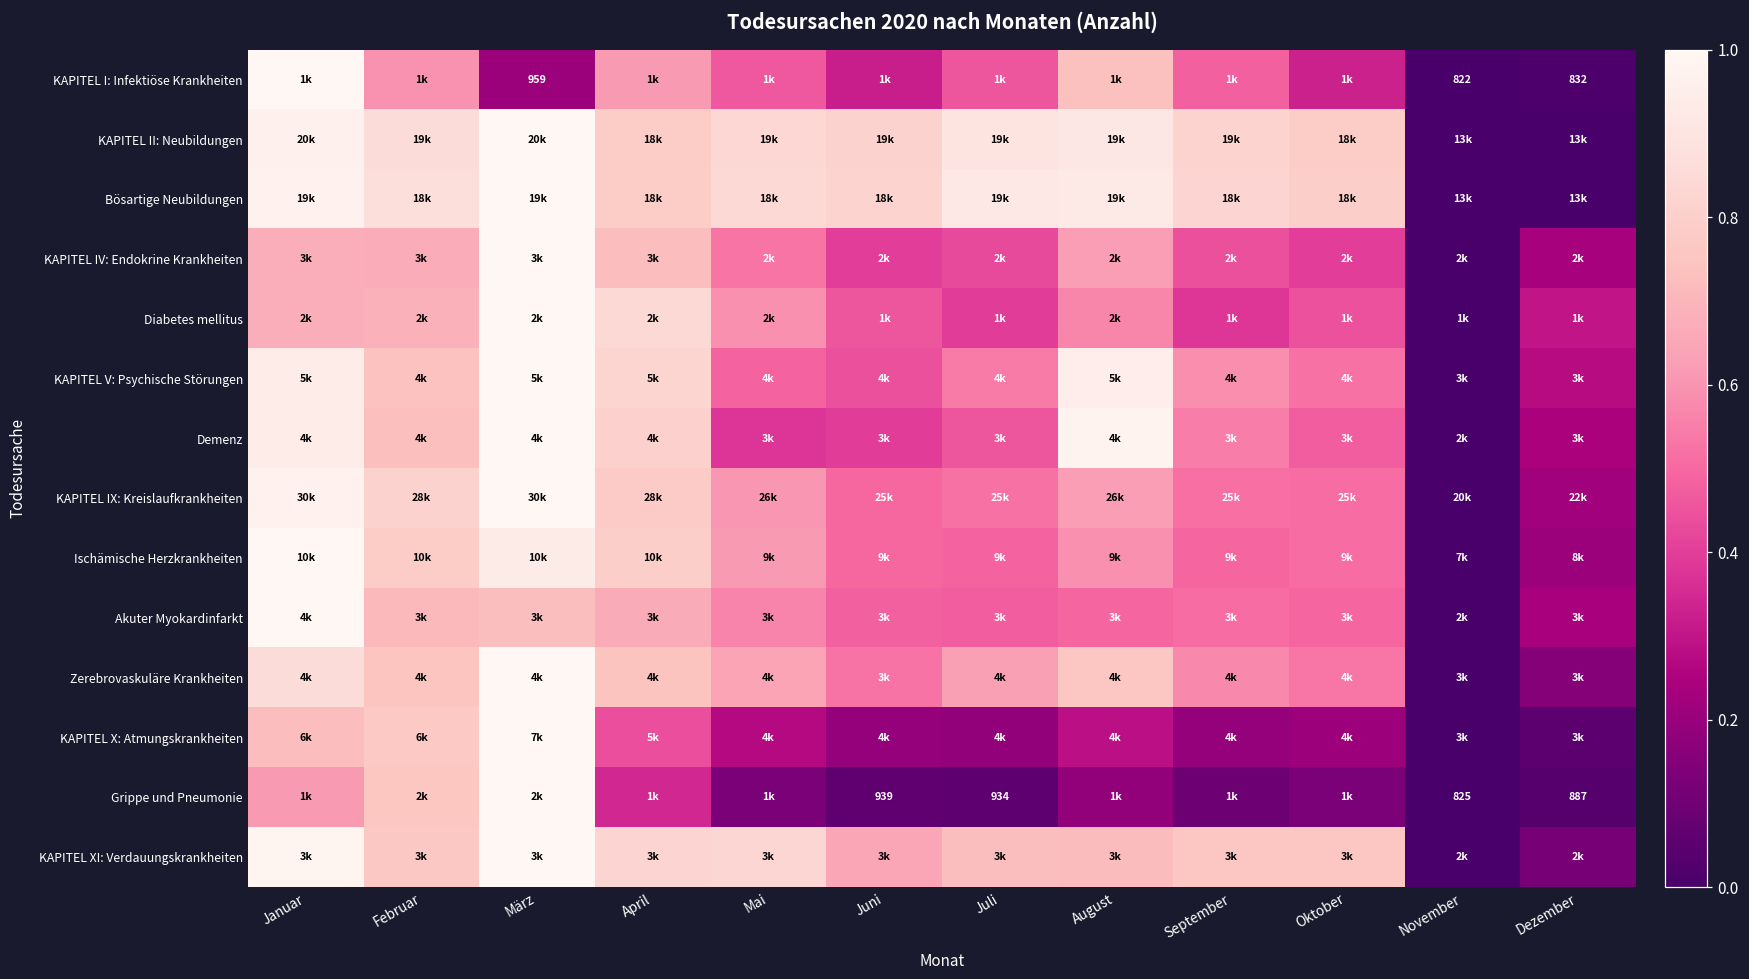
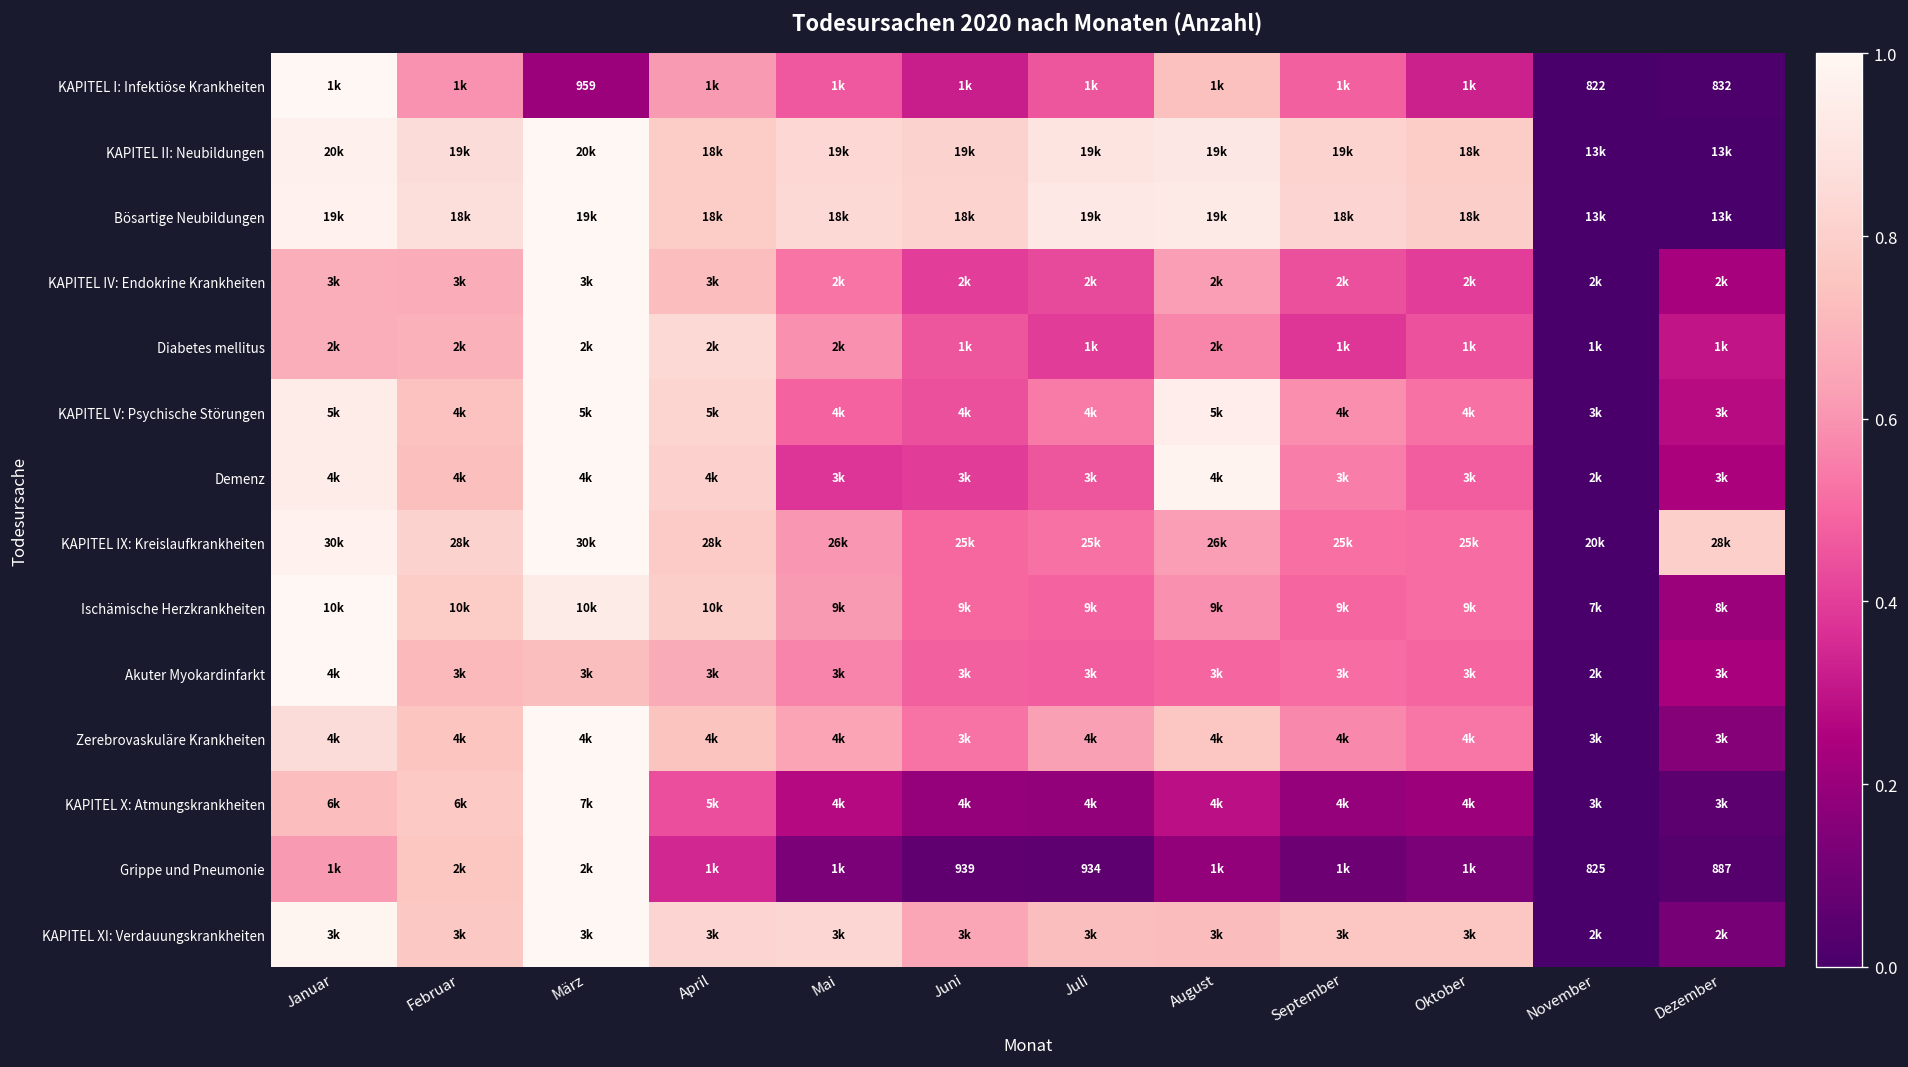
  {
    "KAPITEL I: Infektiöse Krankheiten": {
      "Januar": "1k",
      "Februar": "1k",
      "März": "959",
      "April": "1k",
      "Mai": "1k",
      "Juni": "1k",
      "Juli": "1k",
      "August": "1k",
      "September": "1k",
      "Oktober": "1k",
      "November": "822",
      "Dezember": "832"
    },
    "KAPITEL II: Neubildungen": {
      "Januar": "20k",
      "Februar": "19k",
      "März": "20k",
      "April": "18k",
      "Mai": "19k",
      "Juni": "19k",
      "Juli": "19k",
      "August": "19k",
      "September": "19k",
      "Oktober": "18k",
      "November": "13k",
      "Dezember": "13k"
    },
    "Bösartige Neubildungen": {
      "Januar": "19k",
      "Februar": "18k",
      "März": "19k",
      "April": "18k",
      "Mai": "18k",
      "Juni": "18k",
      "Juli": "19k",
      "August": "19k",
      "September": "18k",
      "Oktober": "18k",
      "November": "13k",
      "Dezember": "13k"
    },
    "KAPITEL IV: Endokrine Krankheiten": {
      "Januar": "3k",
      "Februar": "3k",
      "März": "3k",
      "April": "3k",
      "Mai": "2k",
      "Juni": "2k",
      "Juli": "2k",
      "August": "2k",
      "September": "2k",
      "Oktober": "2k",
      "November": "2k",
      "Dezember": "2k"
    },
    "Diabetes mellitus": {
      "Januar": "2k",
      "Februar": "2k",
      "März": "2k",
      "April": "2k",
      "Mai": "2k",
      "Juni": "1k",
      "Juli": "1k",
      "August": "2k",
      "September": "1k",
      "Oktober": "1k",
      "November": "1k",
      "Dezember": "1k"
    },
    "KAPITEL V: Psychische Störungen": {
      "Januar": "5k",
      "Februar": "4k",
      "März": "5k",
      "April": "5k",
      "Mai": "4k",
      "Juni": "4k",
      "Juli": "4k",
      "August": "5k",
      "September": "4k",
      "Oktober": "4k",
      "November": "3k",
      "Dezember": "3k"
    },
    "Demenz": {
      "Januar": "4k",
      "Februar": "4k",
      "März": "4k",
      "April": "4k",
      "Mai": "3k",
      "Juni": "3k",
      "Juli": "3k",
      "August": "4k",
      "September": "3k",
      "Oktober": "3k",
      "November": "2k",
      "Dezember": "3k"
    },
    "KAPITEL IX: Kreislaufkrankheiten": {
      "Januar": "30k",
      "Februar": "28k",
      "März": "30k",
      "April": "28k",
      "Mai": "26k",
      "Juni": "25k",
      "Juli": "25k",
      "August": "26k",
      "September": "25k",
      "Oktober": "25k",
      "November": "20k",
-     "Dezember": "22k"
+     "Dezember": "28k"
    },
    "Ischämische Herzkrankheiten": {
      "Januar": "10k",
      "Februar": "10k",
      "März": "10k",
      "April": "10k",
      "Mai": "9k",
      "Juni": "9k",
      "Juli": "9k",
      "August": "9k",
      "September": "9k",
      "Oktober": "9k",
      "November": "7k",
      "Dezember": "8k"
    },
    "Akuter Myokardinfarkt": {
      "Januar": "4k",
      "Februar": "3k",
      "März": "3k",
      "April": "3k",
      "Mai": "3k",
      "Juni": "3k",
      "Juli": "3k",
      "August": "3k",
      "September": "3k",
      "Oktober": "3k",
      "November": "2k",
      "Dezember": "3k"
    },
    "Zerebrovaskuläre Krankheiten": {
      "Januar": "4k",
      "Februar": "4k",
      "März": "4k",
      "April": "4k",
      "Mai": "4k",
      "Juni": "3k",
      "Juli": "4k",
      "August": "4k",
      "September": "4k",
      "Oktober": "4k",
      "November": "3k",
      "Dezember": "3k"
    },
    "KAPITEL X: Atmungskrankheiten": {
      "Januar": "6k",
      "Februar": "6k",
      "März": "7k",
      "April": "5k",
      "Mai": "4k",
      "Juni": "4k",
      "Juli": "4k",
      "August": "4k",
      "September": "4k",
      "Oktober": "4k",
      "November": "3k",
      "Dezember": "3k"
    },
    "Grippe und Pneumonie": {
      "Januar": "1k",
      "Februar": "2k",
      "März": "2k",
      "April": "1k",
      "Mai": "1k",
      "Juni": "939",
      "Juli": "934",
      "August": "1k",
      "September": "1k",
      "Oktober": "1k",
      "November": "825",
      "Dezember": "887"
    },
    "KAPITEL XI: Verdauungskrankheiten": {
      "Januar": "3k",
      "Februar": "3k",
      "März": "3k",
      "April": "3k",
      "Mai": "3k",
      "Juni": "3k",
      "Juli": "3k",
      "August": "3k",
      "September": "3k",
      "Oktober": "3k",
      "November": "2k",
      "Dezember": "2k"
    }
  }
